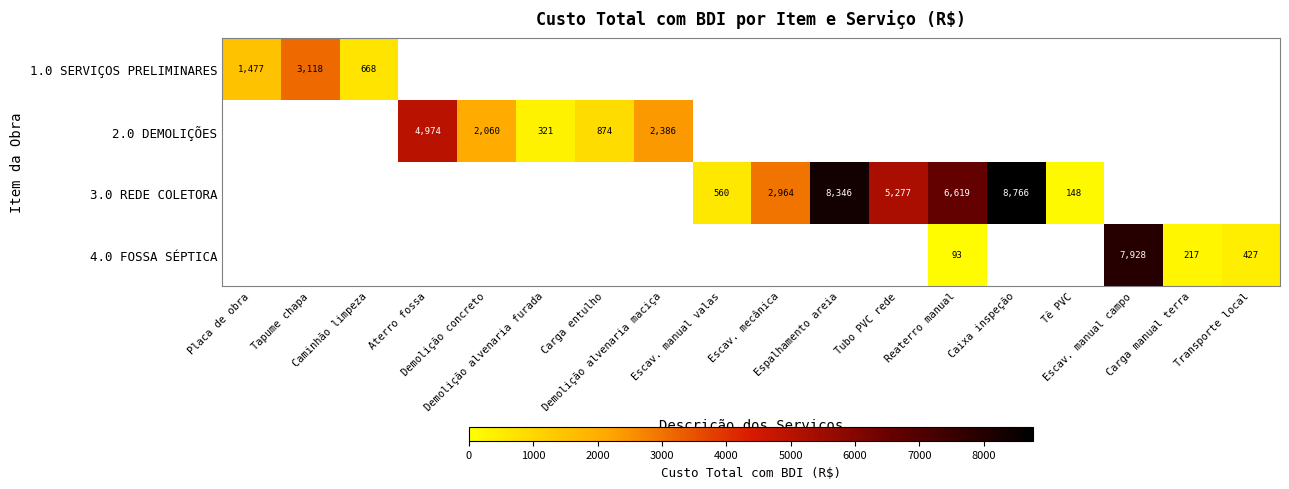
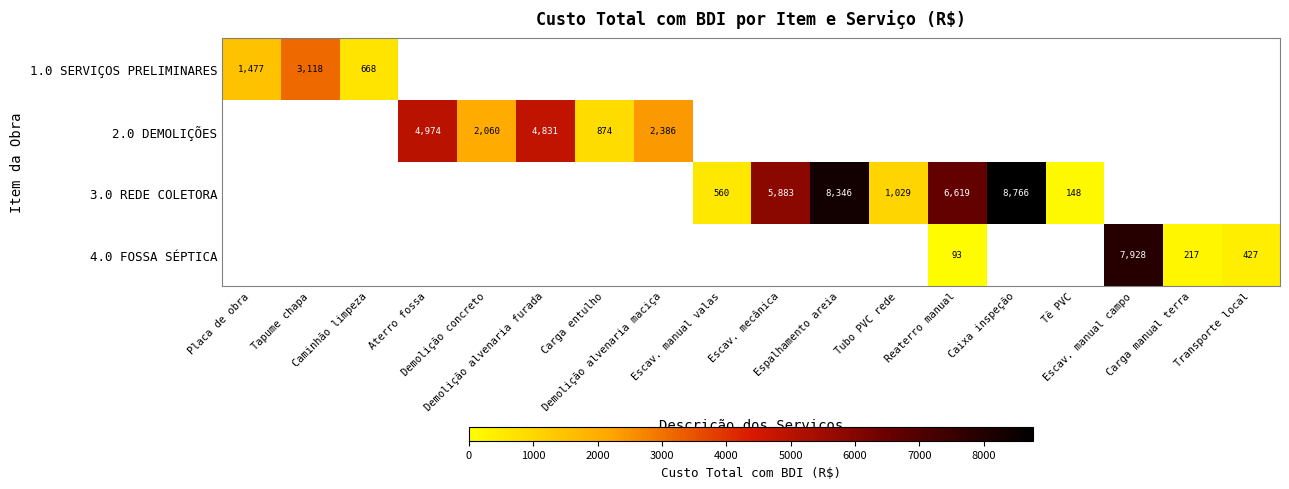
  {
    "1.0 SERVIÇOS PRELIMINARES": {
      "Placa de obra": "1,477",
      "Tapume chapa": "3,118",
      "Caminhão limpeza": "668"
    },
    "2.0 DEMOLIÇÕES": {
      "Aterro fossa": "4,974",
      "Demolição concreto": "2,060",
-     "Demolição alvenaria furada": "321",
+     "Demolição alvenaria furada": "4,831",
      "Carga entulho": "874",
      "Demolição alvenaria maciça": "2,386"
    },
    "3.0 REDE COLETORA": {
      "Escav. manual valas": "560",
-     "Escav. mecânica": "2,964",
+     "Escav. mecânica": "5,883",
      "Espalhamento areia": "8,346",
-     "Tubo PVC rede": "5,277",
+     "Tubo PVC rede": "1,029",
      "Reaterro manual": "6,619",
      "Caixa inspeção": "8,766",
      "Tê PVC": "148"
    },
    "4.0 FOSSA SÉPTICA": {
      "Reaterro manual": "93",
      "Escav. manual campo": "7,928",
      "Carga manual terra": "217",
      "Transporte local": "427"
    }
  }
